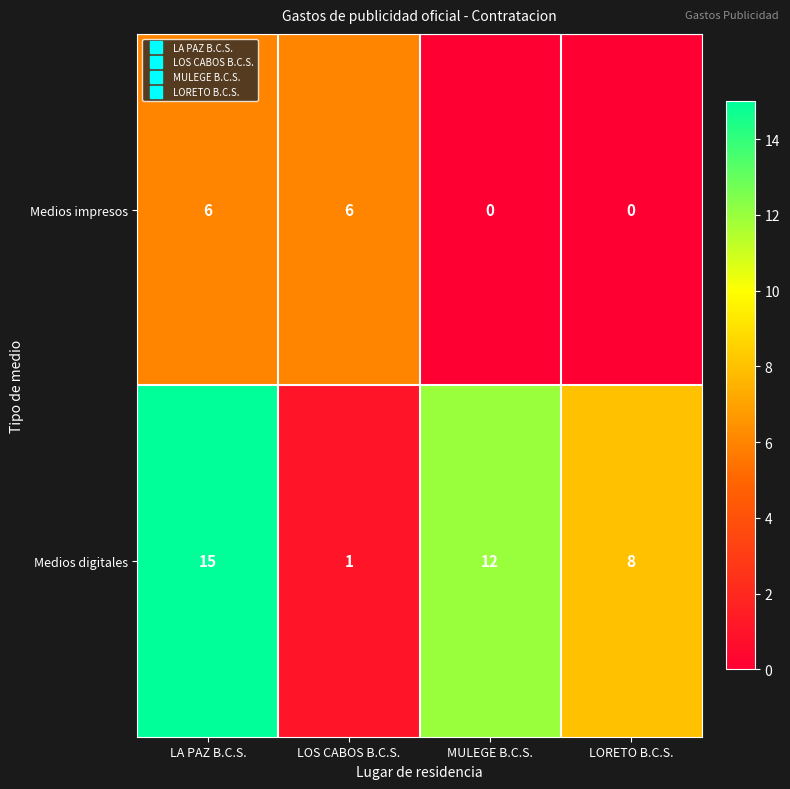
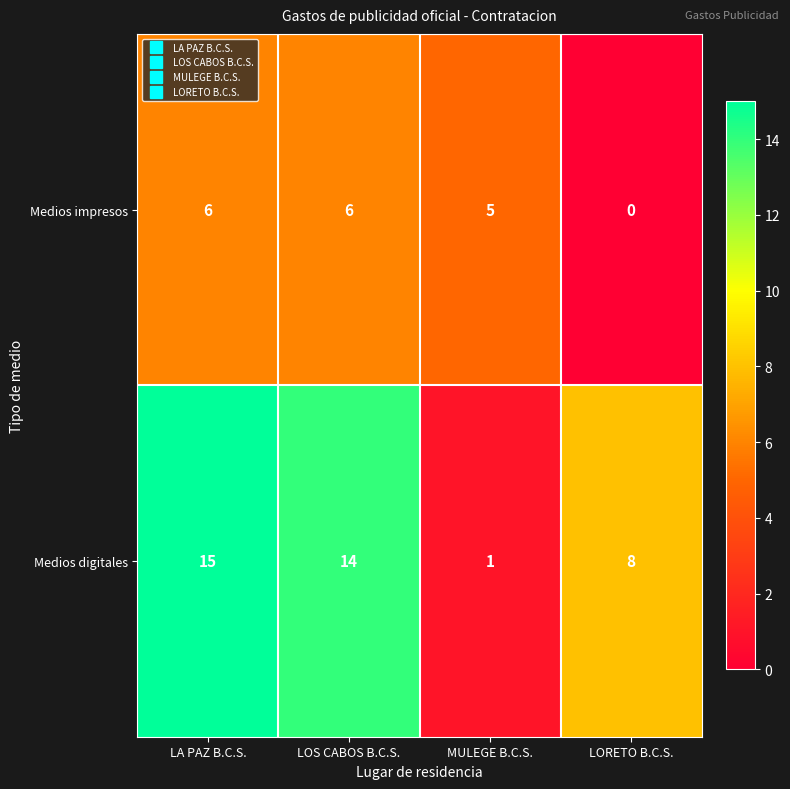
  {
    "Medios impresos": {
      "LA PAZ B.C.S.": 6,
      "LOS CABOS B.C.S.": 6,
-     "MULEGE B.C.S.": 0,
+     "MULEGE B.C.S.": 5,
      "LORETO B.C.S.": 0
    },
    "Medios digitales": {
      "LA PAZ B.C.S.": 15,
-     "LOS CABOS B.C.S.": 1,
-     "MULEGE B.C.S.": 12,
+     "LOS CABOS B.C.S.": 14,
+     "MULEGE B.C.S.": 1,
      "LORETO B.C.S.": 8
    }
  }
